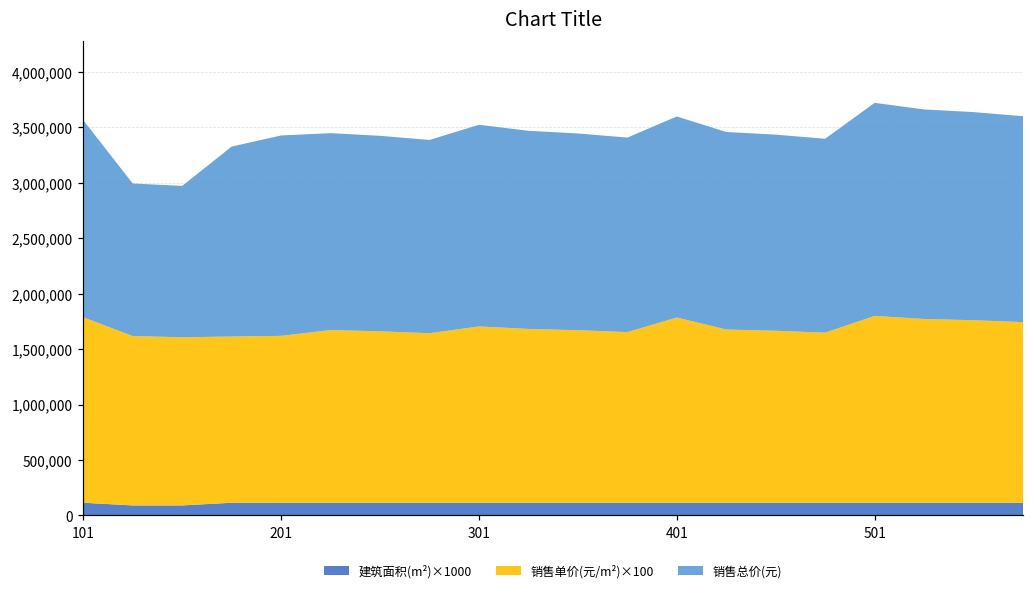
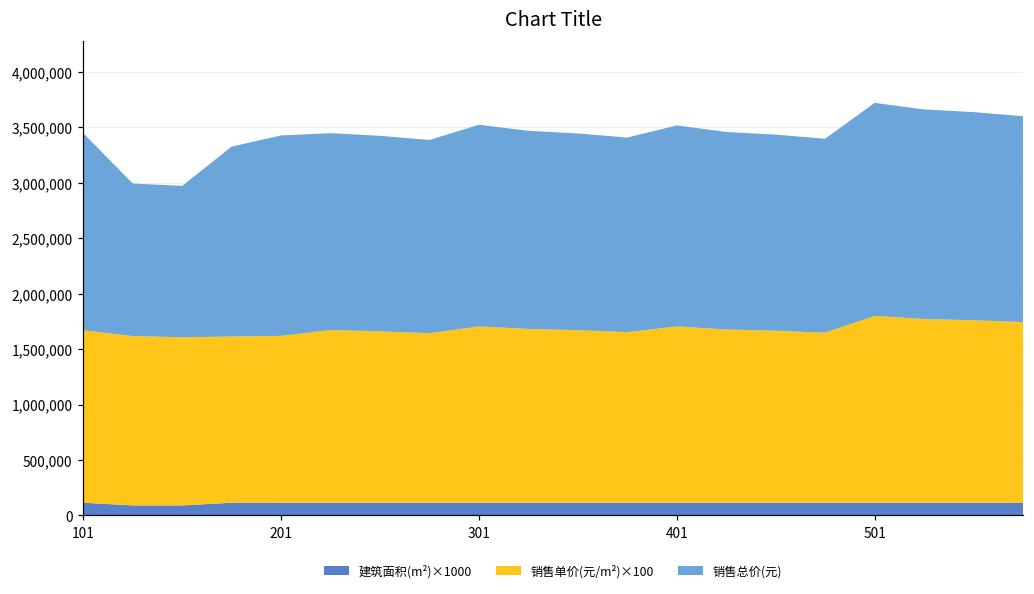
  {
    "销售单价(元/m²)×100": {
-     "101": "1,670,000",
+     "101": "1,560,000",
      "201": "1,510,000",
      "301": "1,590,000",
-     "401": "1,670,000",
+     "401": "1,590,000",
      "501": "1,690,000"
    }
  }
